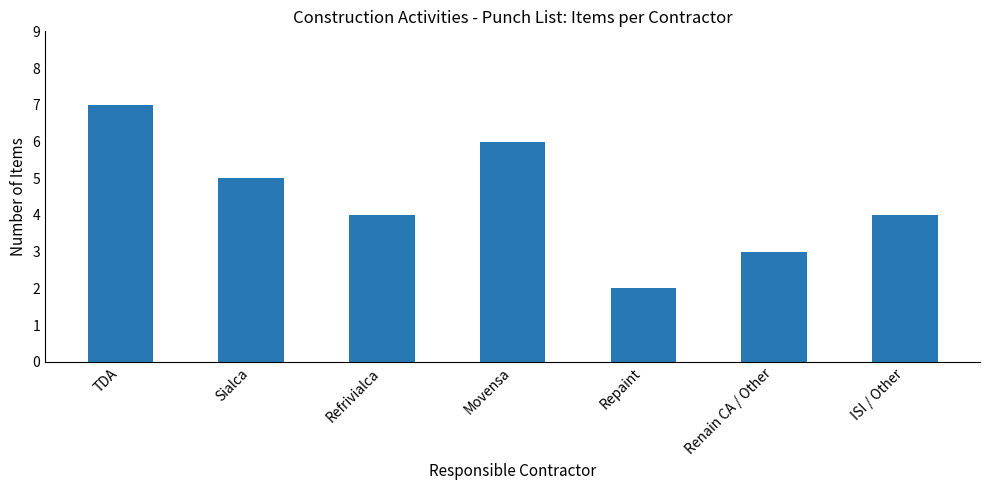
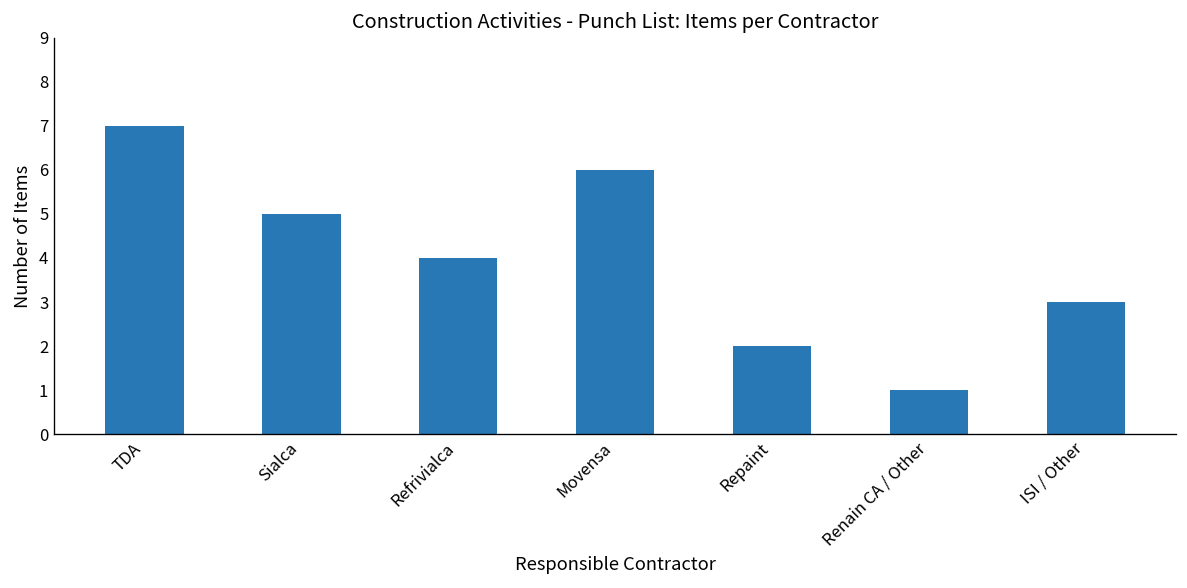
  {
    "TDA": 7,
    "Sialca": 5,
    "Refrivialca": 4,
    "Movensa": 6,
    "Repaint": 2,
-   "Renain CA / Other": 3,
-   "ISI / Other": 4
+   "Renain CA / Other": 1,
+   "ISI / Other": 3
  }
